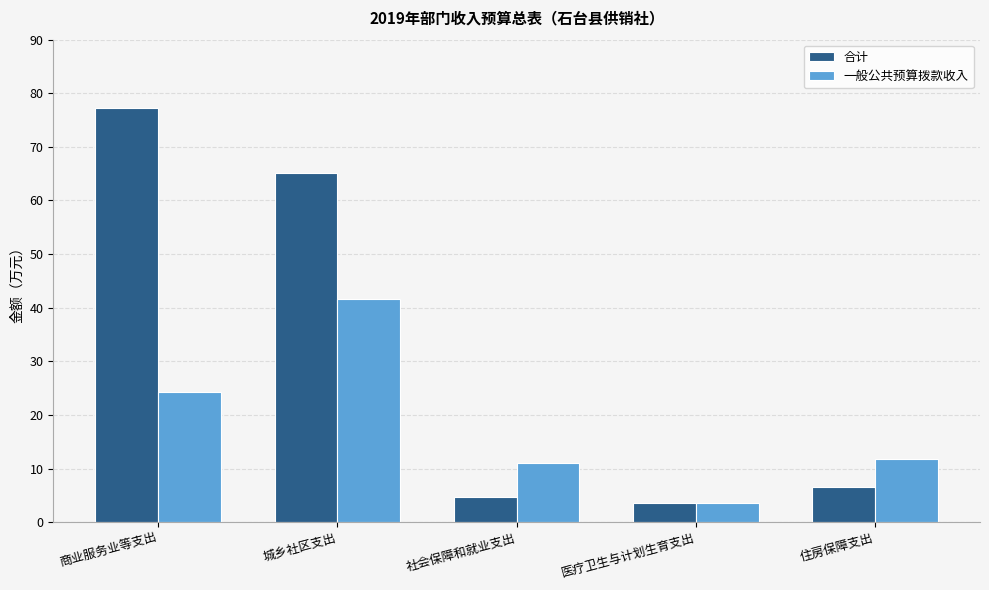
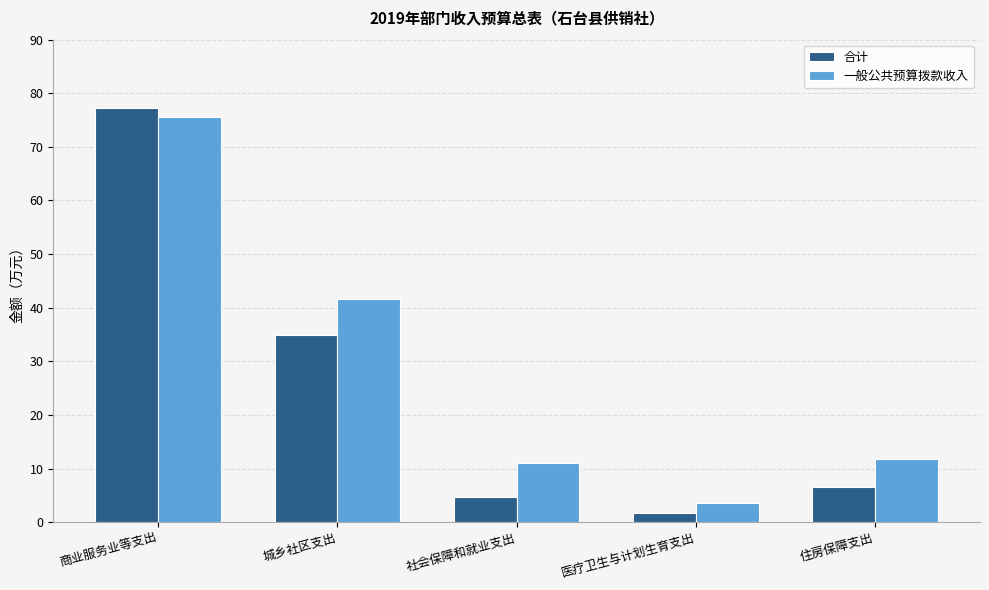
  {
    "合计": {
      "商业服务业等支出": 77,
-     "城乡社区支出": 65,
+     "城乡社区支出": 35,
      "社会保障和就业支出": 5,
-     "医疗卫生与计划生育支出": 4,
+     "医疗卫生与计划生育支出": 2,
      "住房保障支出": 7
    },
    "一般公共预算拨款收入": {
-     "商业服务业等支出": 24,
+     "商业服务业等支出": 76,
      "城乡社区支出": 42,
      "社会保障和就业支出": 11,
      "医疗卫生与计划生育支出": 4,
      "住房保障支出": 12
    }
  }
